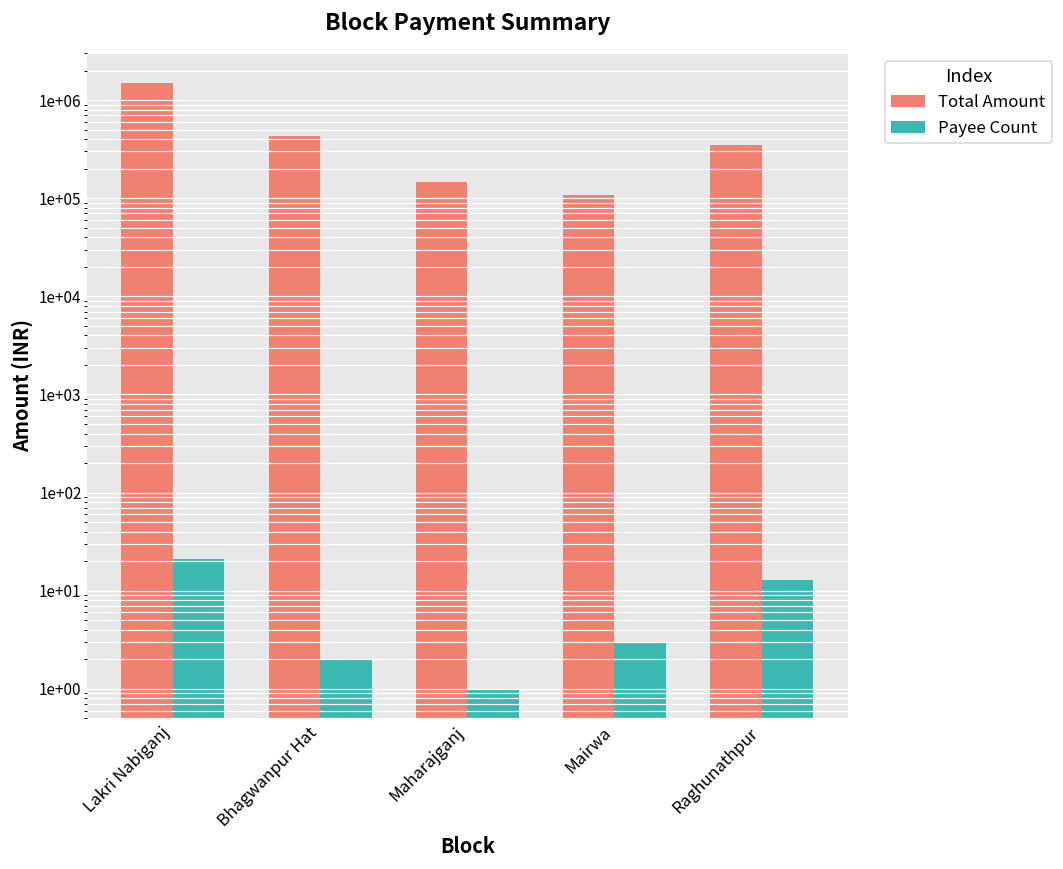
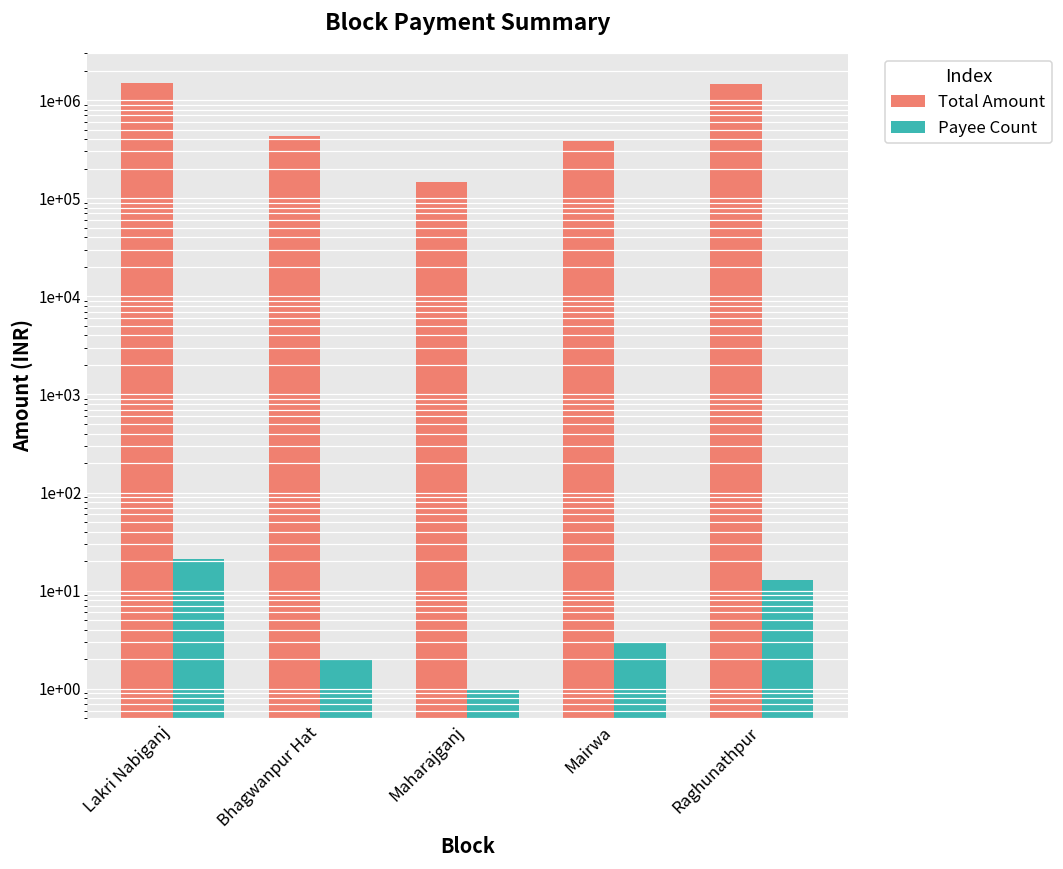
  {
    "Total Amount": {
      "Lakri Nabiganj": 1500000,
      "Bhagwanpur Hat": 400000,
      "Maharajganj": 150000,
-     "Mairwa": 110000,
-     "Raghunathpur": 350000
+     "Mairwa": 390000,
+     "Raghunathpur": 1500000
    },
    "Payee Count": {
      "Lakri Nabiganj": 21,
      "Bhagwanpur Hat": 2,
      "Maharajganj": 1,
      "Mairwa": 3,
      "Raghunathpur": 13
    }
  }
